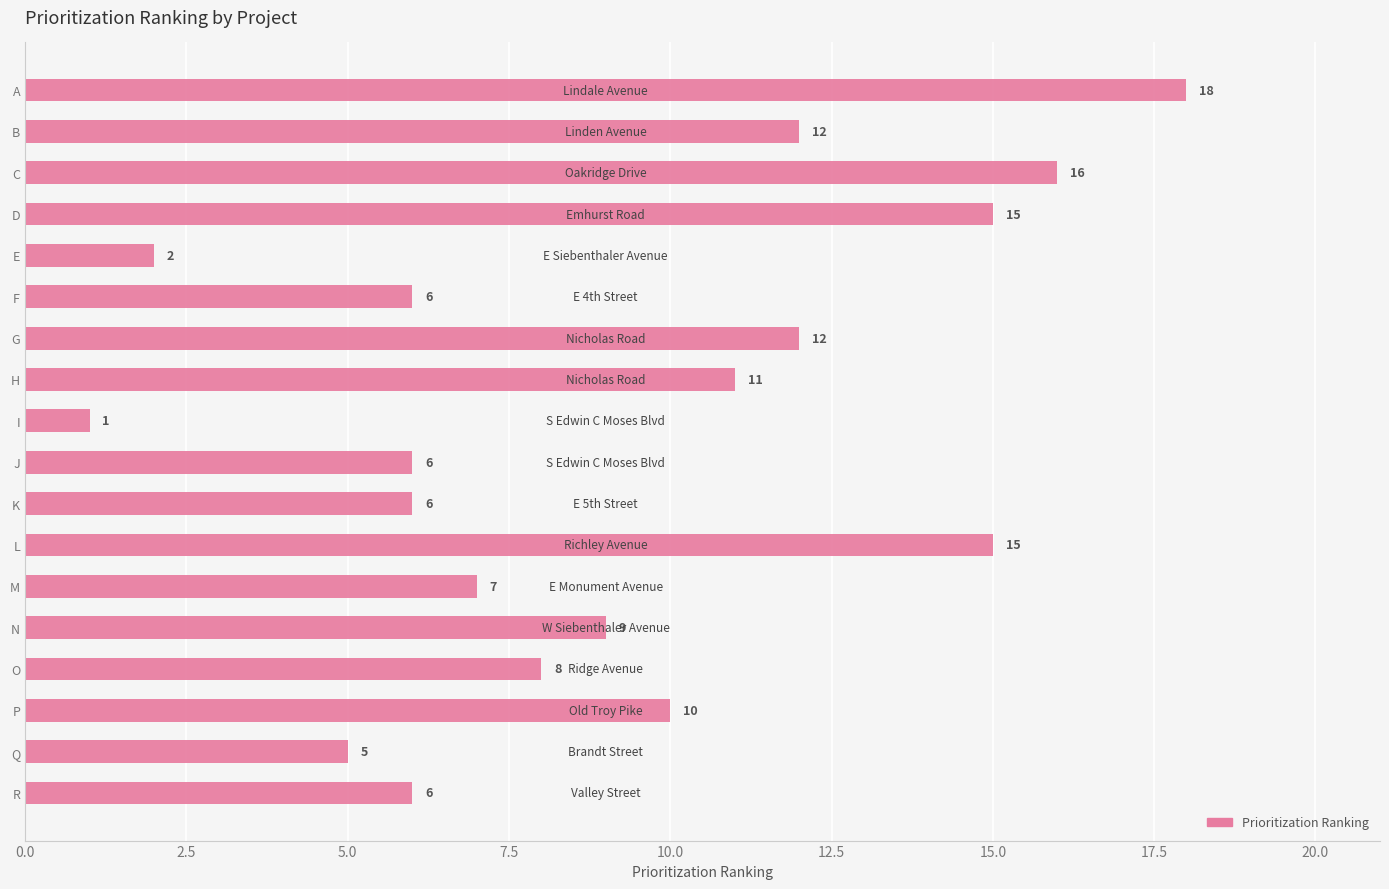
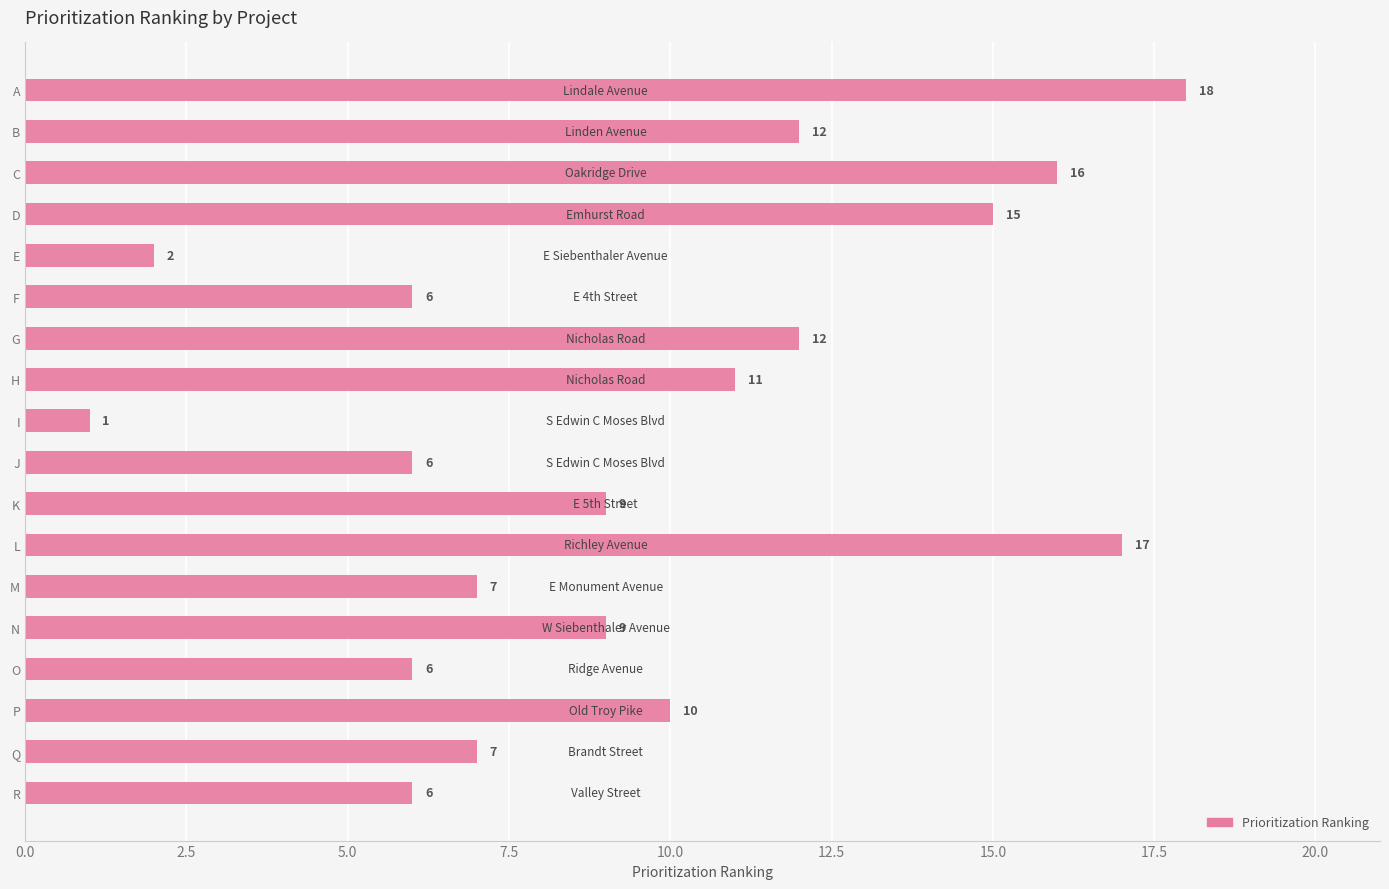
  {
    "A": 18,
    "B": 12,
    "C": 16,
    "D": 15,
    "E": 2,
    "F": 6,
    "G": 12,
    "H": 11,
    "I": 1,
    "J": 6,
-   "K": 6,
-   "L": 15,
+   "K": 9,
+   "L": 17,
    "M": 7,
-   "O": 8,
+   "O": 6,
    "P": 10,
-   "Q": 5,
+   "Q": 7,
    "R": 6
  }
